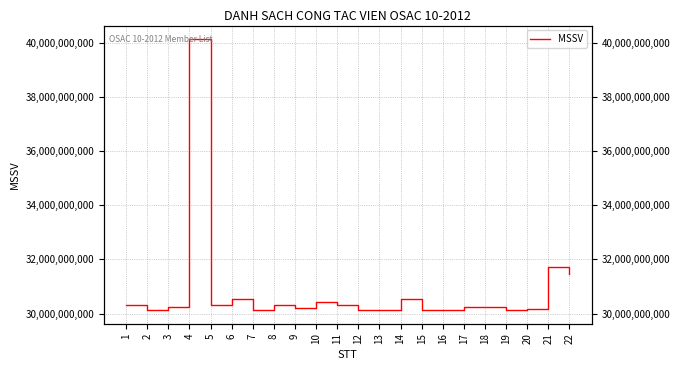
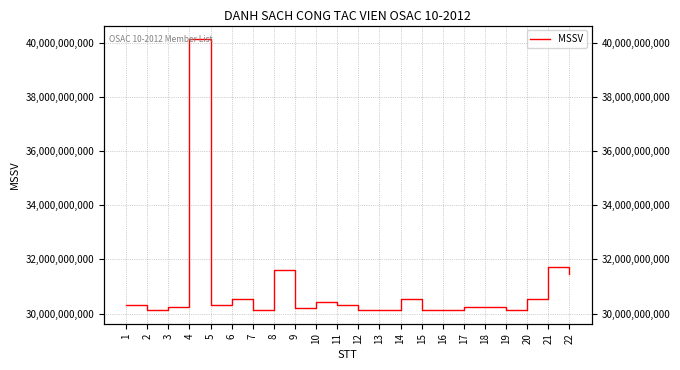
  {
    "1": "30,300,000,000",
    "2": "30,100,000,000",
    "3": "30,200,000,000",
    "5": "30,300,000,000",
    "6": "30,500,000,000",
    "7": "30,100,000,000",
-   "8": "30,300,000,000",
+   "8": "31,600,000,000",
    "9": "30,200,000,000",
    "10": "30,400,000,000",
    "11": "30,300,000,000",
    "12": "30,100,000,000",
    "13": "30,100,000,000",
    "14": "30,500,000,000",
    "15": "30,100,000,000",
    "16": "30,100,000,000",
    "17": "30,200,000,000",
    "18": "30,200,000,000",
    "19": "30,100,000,000",
-   "20": "30,200,000,000",
+   "20": "30,500,000,000",
    "21": "31,700,000,000",
    "22": "31,500,000,000"
  }
